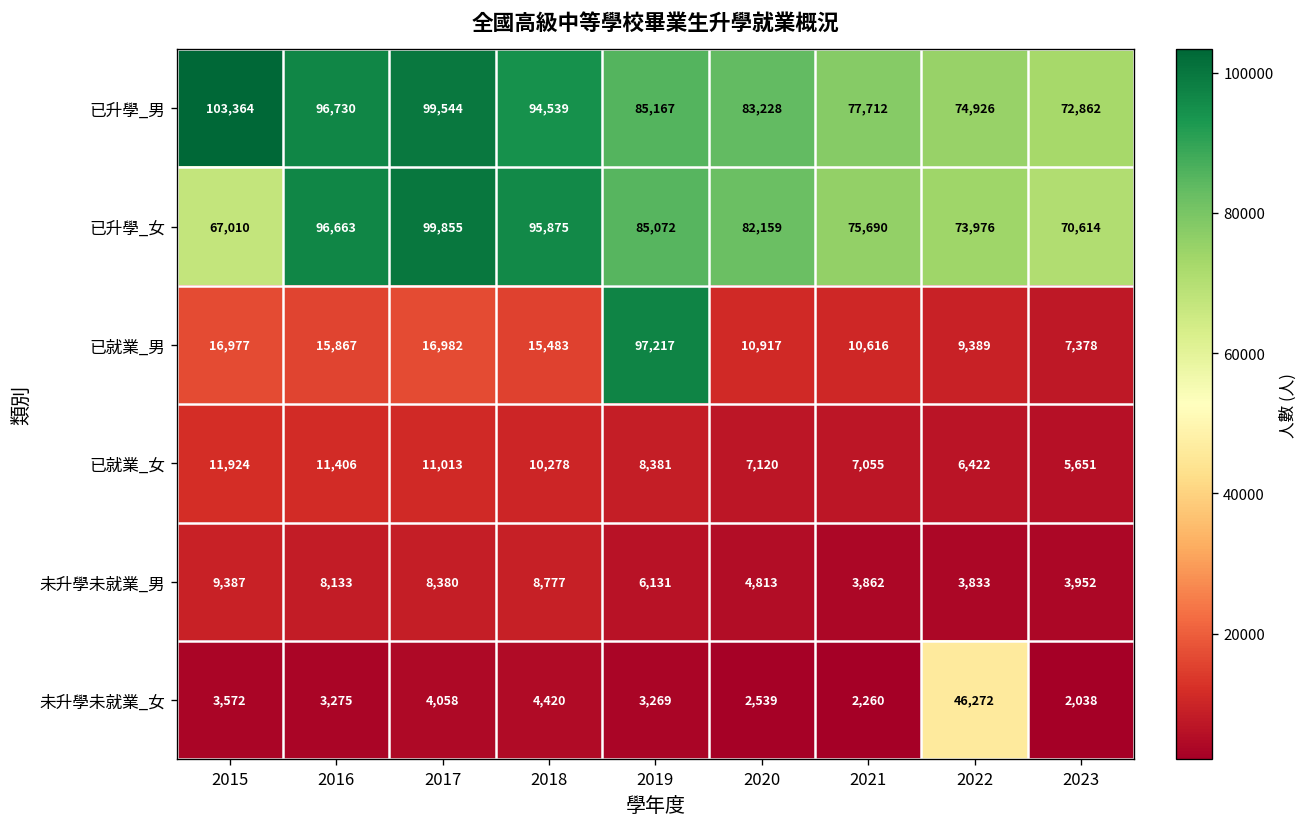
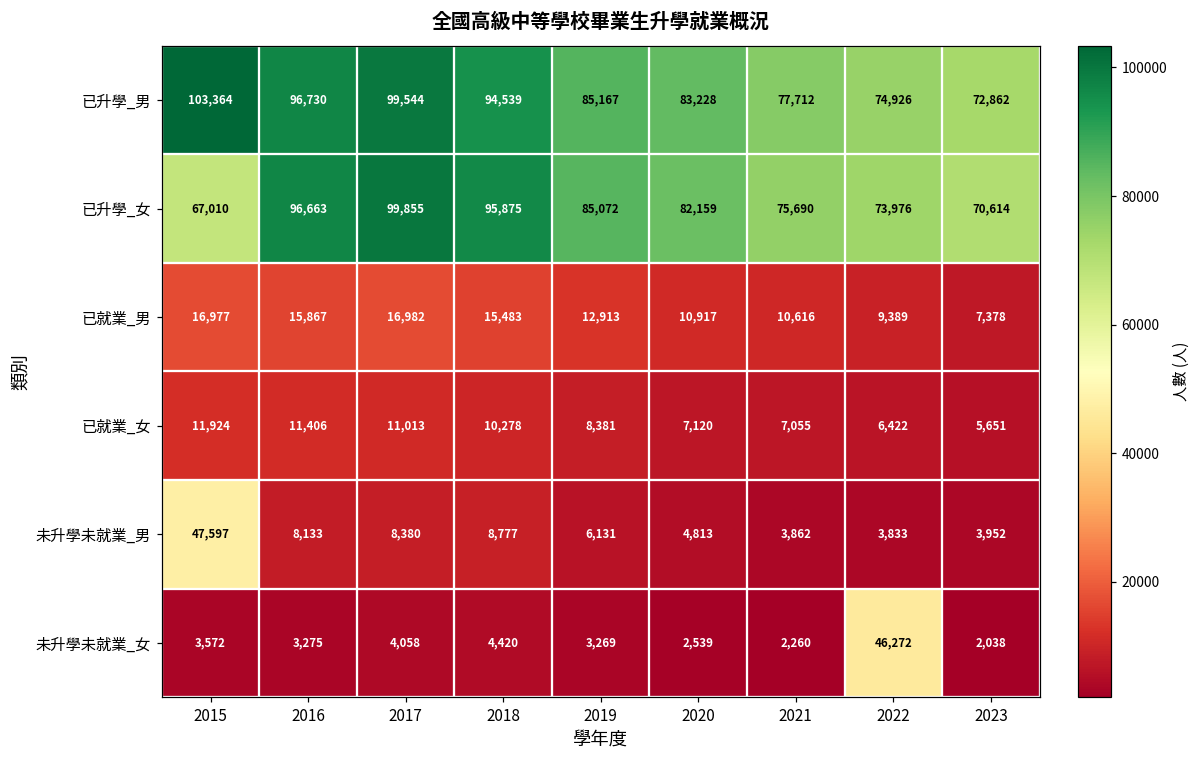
  {
    "已升學_男": {
      "2015": "103,364",
      "2016": "96,730",
      "2017": "99,544",
      "2018": "94,539",
      "2019": "85,167",
      "2020": "83,228",
      "2021": "77,712",
      "2022": "74,926",
      "2023": "72,862"
    },
    "已升學_女": {
      "2015": "67,010",
      "2016": "96,663",
      "2017": "99,855",
      "2018": "95,875",
      "2019": "85,072",
      "2020": "82,159",
      "2021": "75,690",
      "2022": "73,976",
      "2023": "70,614"
    },
    "已就業_男": {
      "2015": "16,977",
      "2016": "15,867",
      "2017": "16,982",
      "2018": "15,483",
-     "2019": "97,217",
+     "2019": "12,913",
      "2020": "10,917",
      "2021": "10,616",
      "2022": "9,389",
      "2023": "7,378"
    },
    "已就業_女": {
      "2015": "11,924",
      "2016": "11,406",
      "2017": "11,013",
      "2018": "10,278",
      "2019": "8,381",
      "2020": "7,120",
      "2021": "7,055",
      "2022": "6,422",
      "2023": "5,651"
    },
    "未升學未就業_男": {
-     "2015": "9,387",
+     "2015": "47,597",
      "2016": "8,133",
      "2017": "8,380",
      "2018": "8,777",
      "2019": "6,131",
      "2020": "4,813",
      "2021": "3,862",
      "2022": "3,833",
      "2023": "3,952"
    },
    "未升學未就業_女": {
      "2015": "3,572",
      "2016": "3,275",
      "2017": "4,058",
      "2018": "4,420",
      "2019": "3,269",
      "2020": "2,539",
      "2021": "2,260",
      "2022": "46,272",
      "2023": "2,038"
    }
  }
